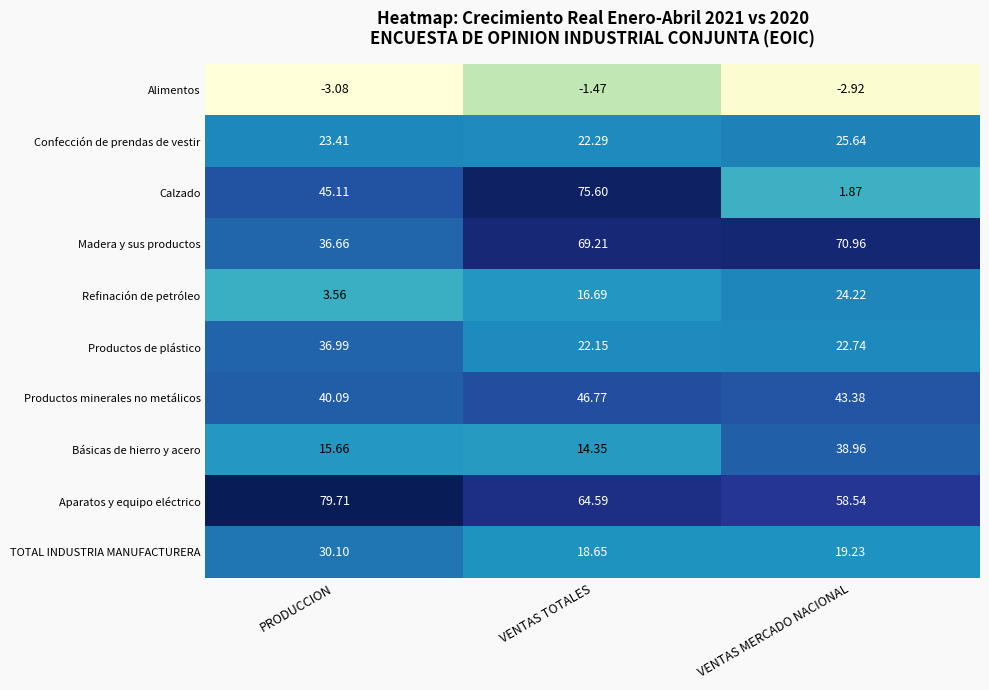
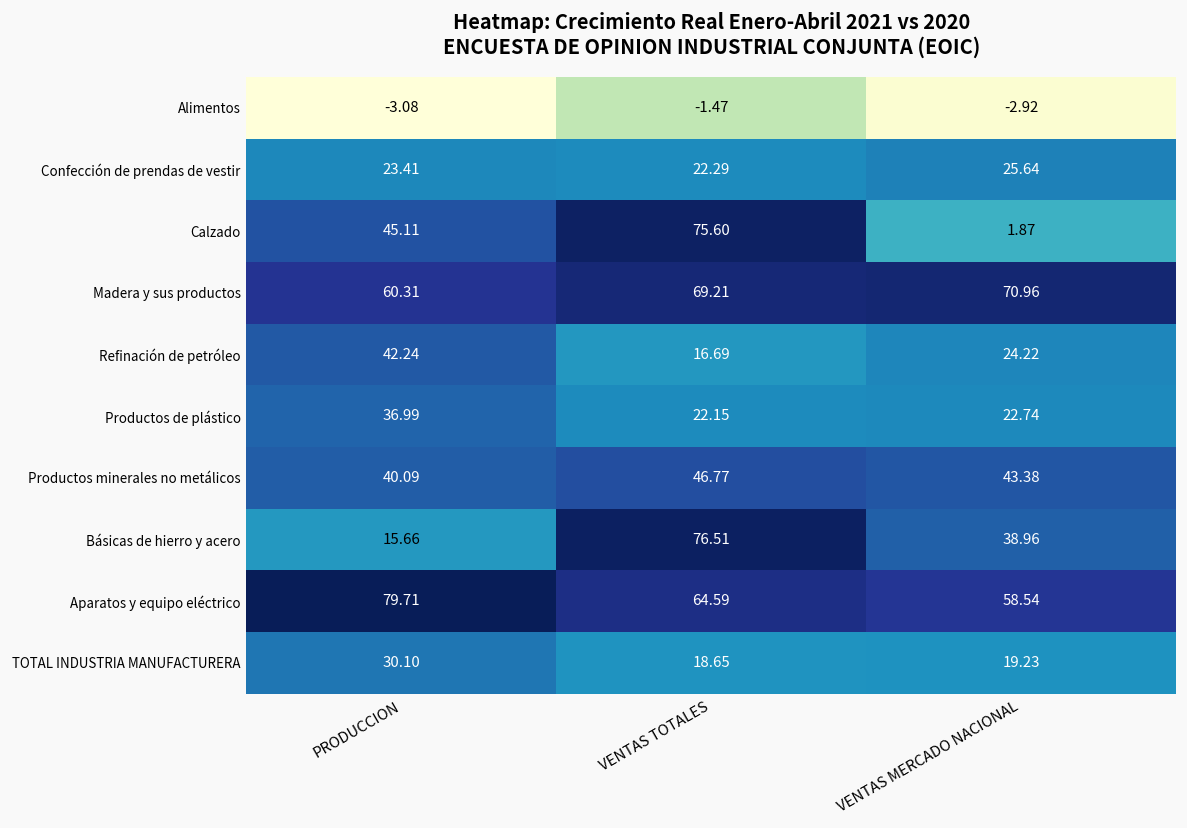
  {
    "Alimentos": {
      "PRODUCCION": -3.08,
      "VENTAS TOTALES": -1.47,
      "VENTAS MERCADO NACIONAL": -2.92
    },
    "Confección de prendas de vestir": {
      "PRODUCCION": 23.41,
      "VENTAS TOTALES": 22.29,
      "VENTAS MERCADO NACIONAL": 25.64
    },
    "Calzado": {
      "PRODUCCION": 45.11,
      "VENTAS TOTALES": 75.60,
      "VENTAS MERCADO NACIONAL": 1.87
    },
    "Madera y sus productos": {
-     "PRODUCCION": 36.66,
+     "PRODUCCION": 60.31,
      "VENTAS TOTALES": 69.21,
      "VENTAS MERCADO NACIONAL": 70.96
    },
    "Refinación de petróleo": {
-     "PRODUCCION": 3.56,
+     "PRODUCCION": 42.24,
      "VENTAS TOTALES": 16.69,
      "VENTAS MERCADO NACIONAL": 24.22
    },
    "Productos de plástico": {
      "PRODUCCION": 36.99,
      "VENTAS TOTALES": 22.15,
      "VENTAS MERCADO NACIONAL": 22.74
    },
    "Productos minerales no metálicos": {
      "PRODUCCION": 40.09,
      "VENTAS TOTALES": 46.77,
      "VENTAS MERCADO NACIONAL": 43.38
    },
    "Básicas de hierro y acero": {
      "PRODUCCION": 15.66,
-     "VENTAS TOTALES": 14.35,
+     "VENTAS TOTALES": 76.51,
      "VENTAS MERCADO NACIONAL": 38.96
    },
    "Aparatos y equipo eléctrico": {
      "PRODUCCION": 79.71,
      "VENTAS TOTALES": 64.59,
      "VENTAS MERCADO NACIONAL": 58.54
    },
    "TOTAL INDUSTRIA MANUFACTURERA": {
      "PRODUCCION": 30.10,
      "VENTAS TOTALES": 18.65,
      "VENTAS MERCADO NACIONAL": 19.23
    }
  }
